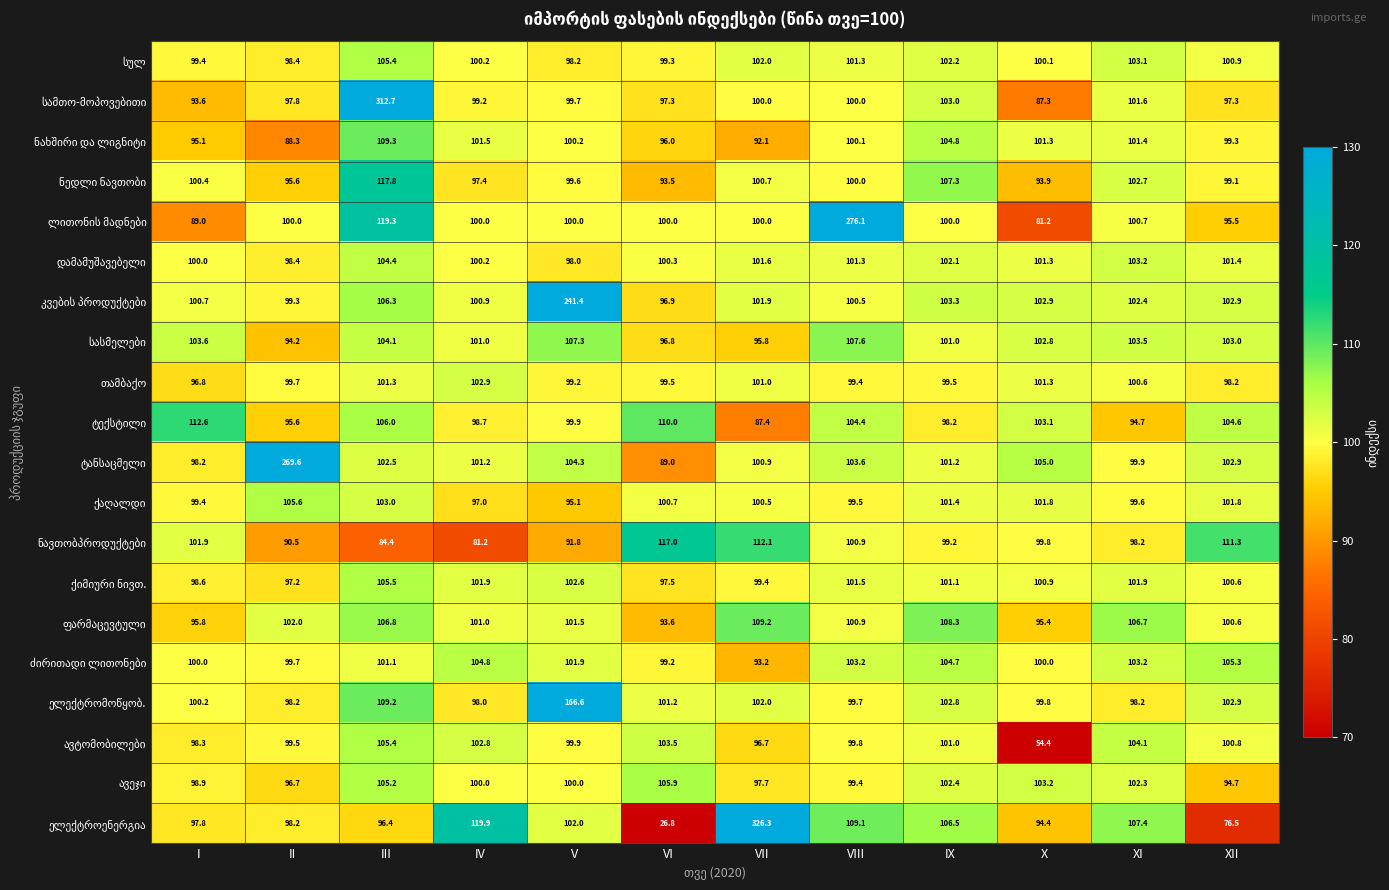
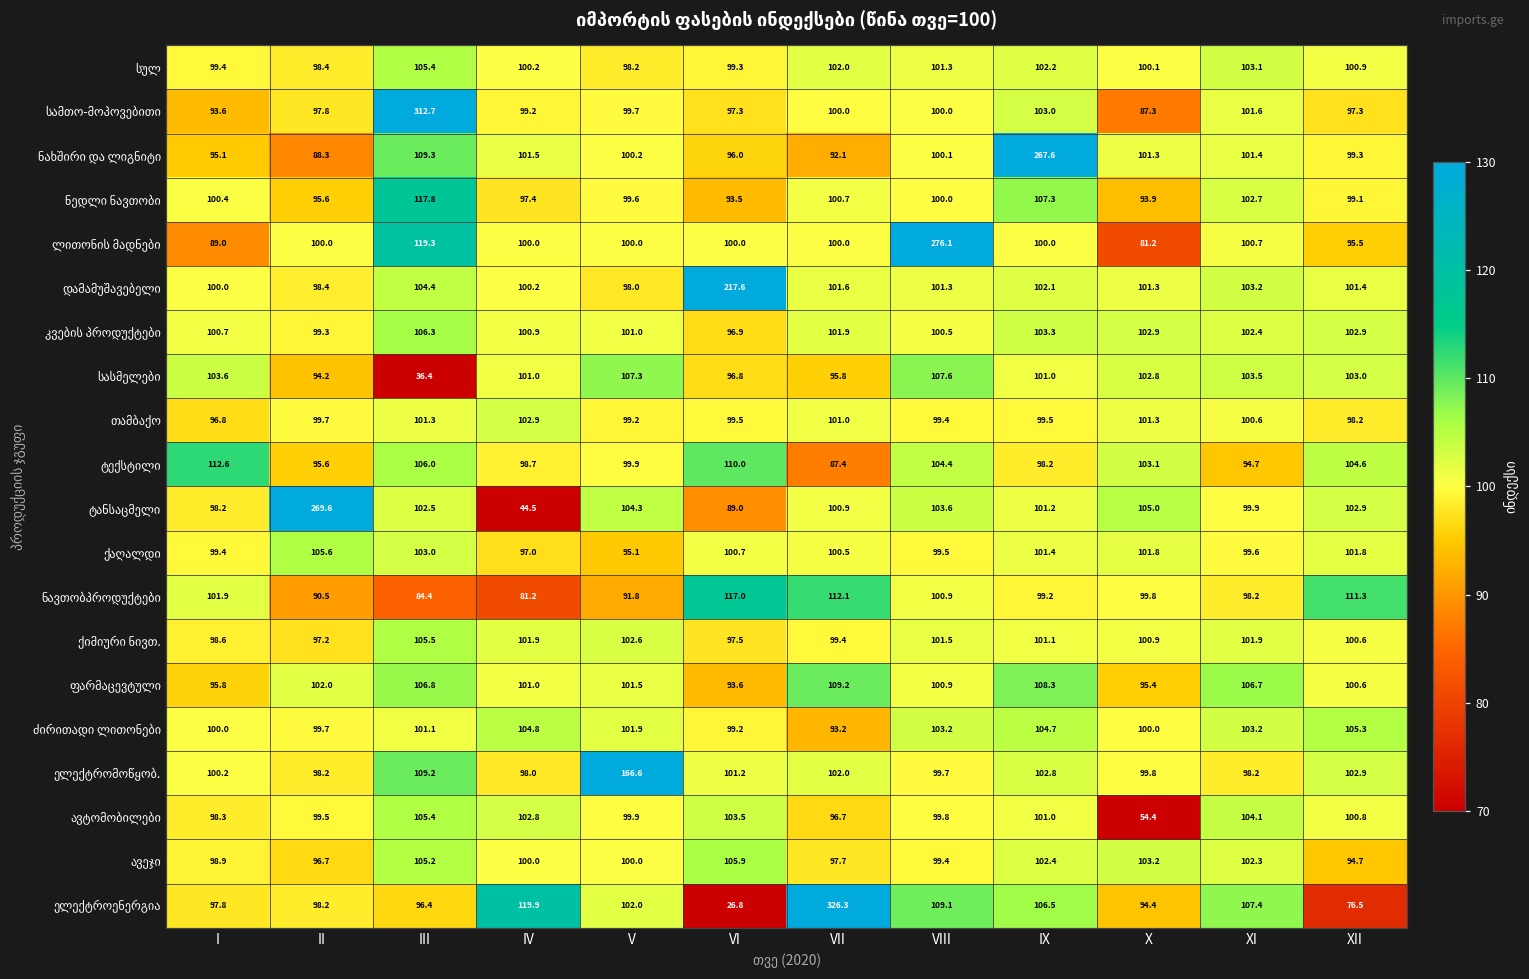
  {
    "ნახშირი და ლიგნიტი": {
      "I": 95.1,
      "II": 88.3,
      "III": 109.3,
      "IV": 101.5,
      "V": 100.2,
      "VI": 96.0,
      "VII": 92.1,
      "VIII": 100.1,
-     "IX": 104.8,
+     "IX": 267.6,
      "X": 101.3,
      "XI": 101.4,
      "XII": 99.3
    },
    "დამამუშავებელი": {
      "I": 100.0,
      "II": 98.4,
      "III": 104.4,
      "IV": 100.2,
      "V": 98.0,
-     "VI": 100.3,
+     "VI": 217.6,
      "VII": 101.6,
      "VIII": 101.3,
      "IX": 102.1,
      "X": 101.3,
      "XI": 103.2,
      "XII": 101.4
    },
    "კვების პროდუქტები": {
      "I": 100.7,
      "II": 99.3,
      "III": 106.3,
      "IV": 100.9,
-     "V": 241.4,
+     "V": 101.0,
      "VI": 96.9,
      "VII": 101.9,
      "VIII": 100.5,
      "IX": 103.3,
      "X": 102.9,
      "XI": 102.4,
      "XII": 102.9
    },
    "სასმელები": {
      "I": 103.6,
      "II": 94.2,
-     "III": 104.1,
+     "III": 36.4,
      "IV": 101.0,
      "V": 107.3,
      "VI": 96.8,
      "VII": 95.8,
      "VIII": 107.6,
      "IX": 101.0,
      "X": 102.8,
      "XI": 103.5,
      "XII": 103.0
    },
    "ტანსაცმელი": {
      "I": 98.2,
      "II": 269.6,
      "III": 102.5,
-     "IV": 101.2,
+     "IV": 44.5,
      "V": 104.3,
      "VI": 89.0,
      "VII": 100.9,
      "VIII": 103.6,
      "IX": 101.2,
      "X": 105.0,
      "XI": 99.9,
      "XII": 102.9
    }
  }
